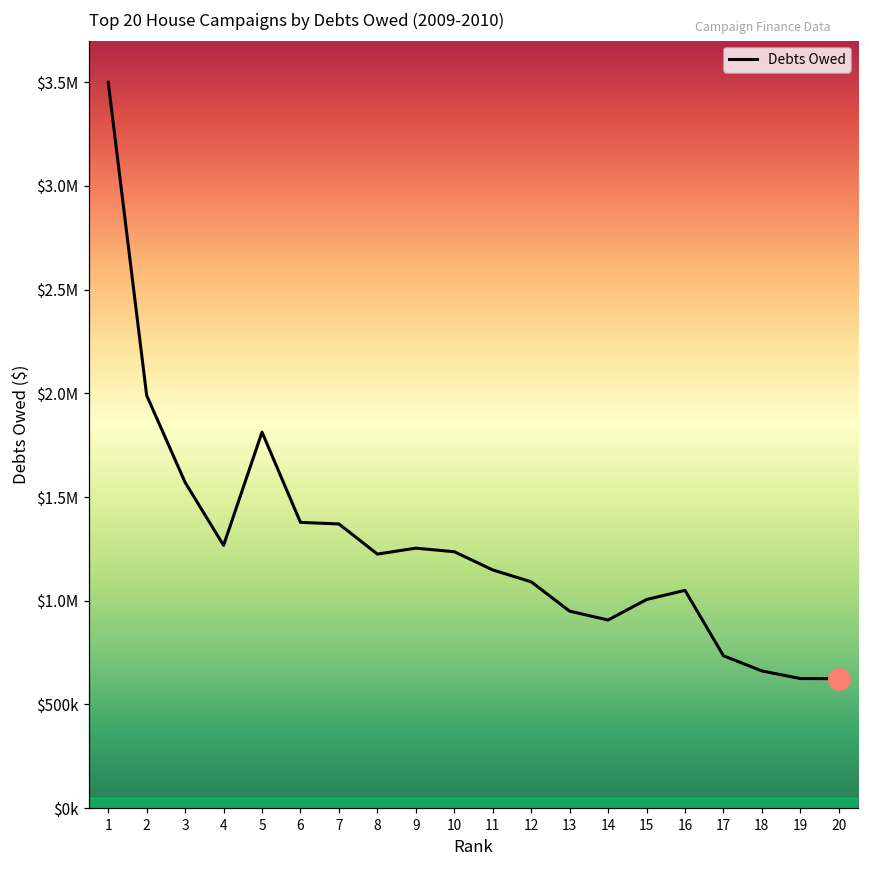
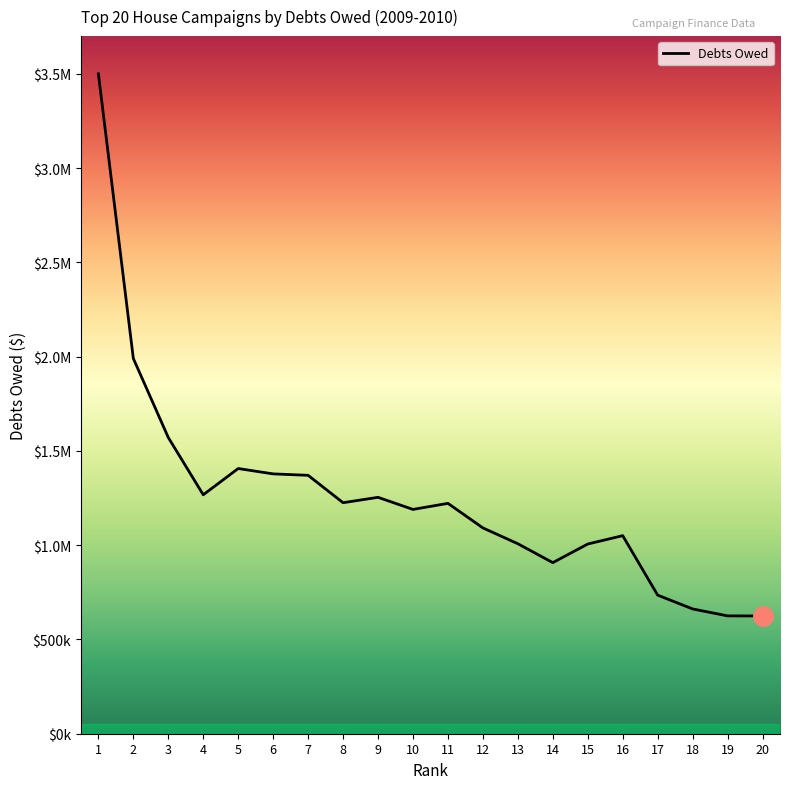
  {
    "Debts Owed": {
      "1": "$3500000",
      "2": "$1990000",
      "3": "$1570000",
      "4": "$1270000",
-     "5": "$1810000",
+     "5": "$1410000",
      "6": "$1380000",
      "7": "$1370000",
      "8": "$1230000",
      "9": "$1250000",
-     "10": "$1240000",
-     "11": "$1150000",
+     "10": "$1190000",
+     "11": "$1220000",
      "12": "$1090000",
-     "13": "$950000",
+     "13": "$1010000",
      "14": "$910000",
      "15": "$1010000",
      "16": "$1050000",
      "17": "$740000",
      "18": "$660000",
      "19": "$630000"
    }
  }
